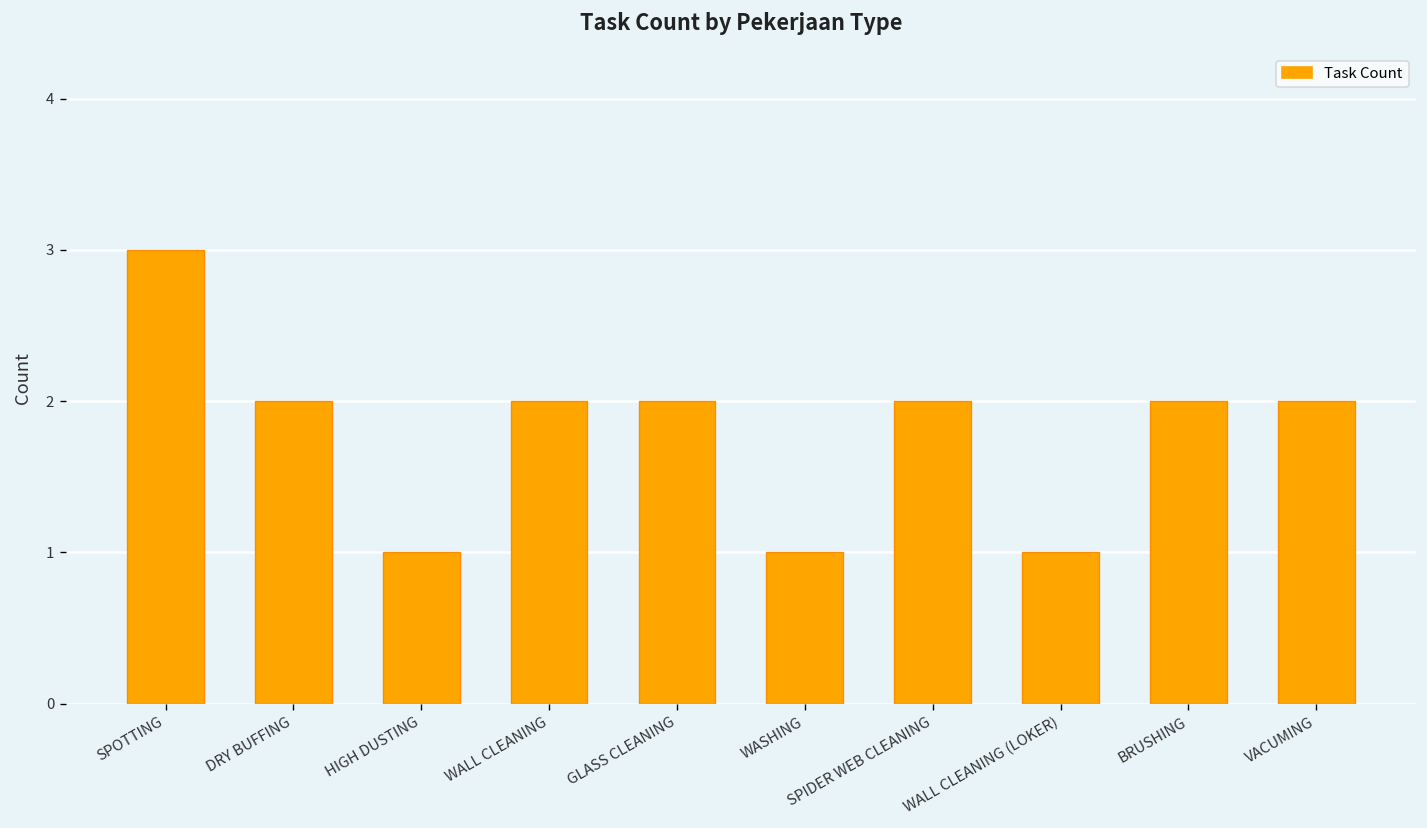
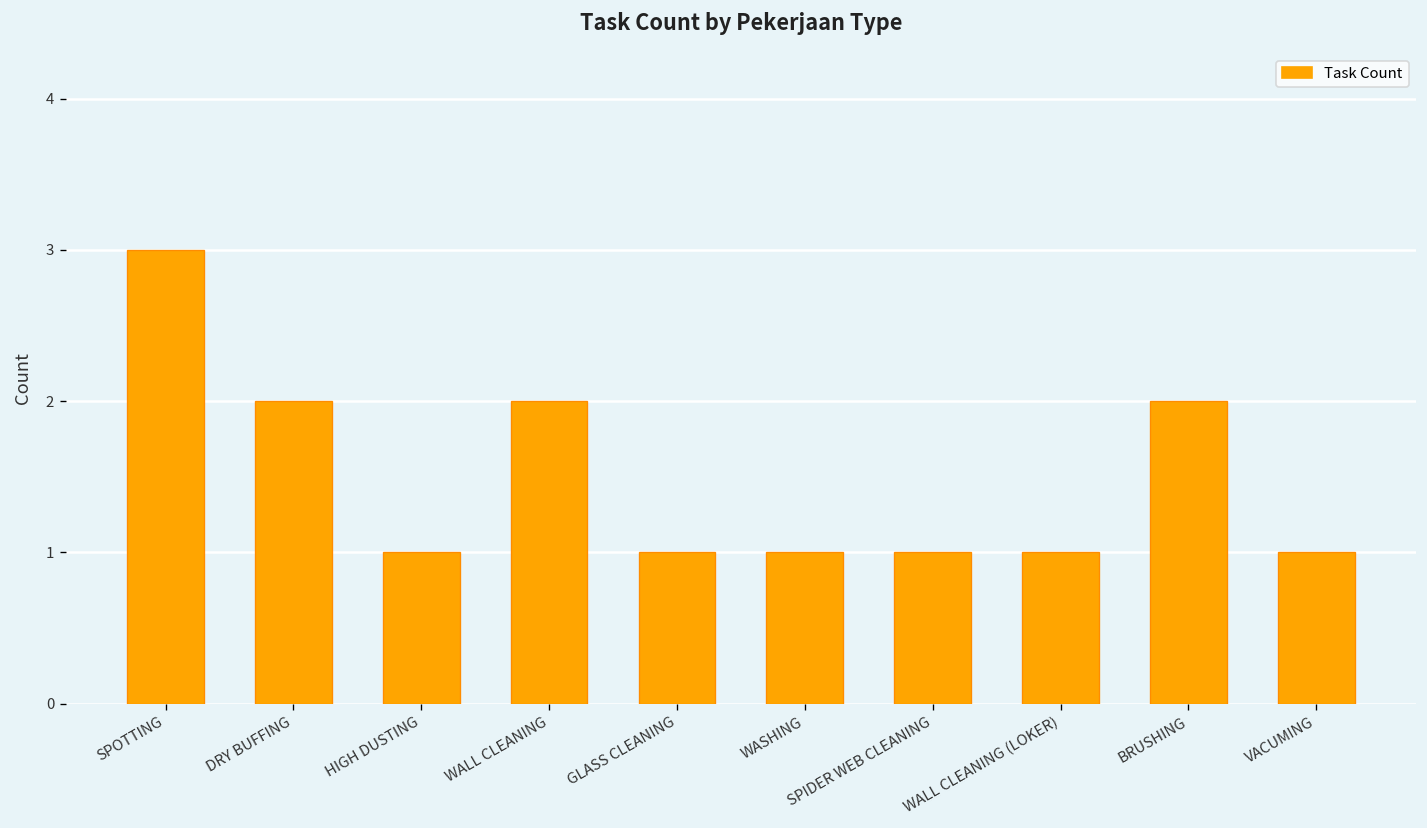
  {
    "SPOTTING": 3,
    "DRY BUFFING": 2,
    "HIGH DUSTING": 1,
    "WALL CLEANING": 2,
-   "GLASS CLEANING": 2,
+   "GLASS CLEANING": 1,
    "WASHING": 1,
-   "SPIDER WEB CLEANING": 2,
+   "SPIDER WEB CLEANING": 1,
    "WALL CLEANING (LOKER)": 1,
    "BRUSHING": 2,
-   "VACUMING": 2
+   "VACUMING": 1
  }
